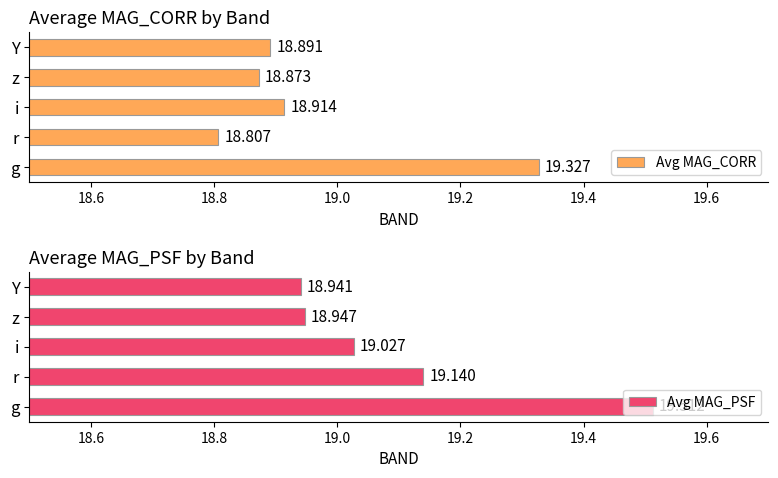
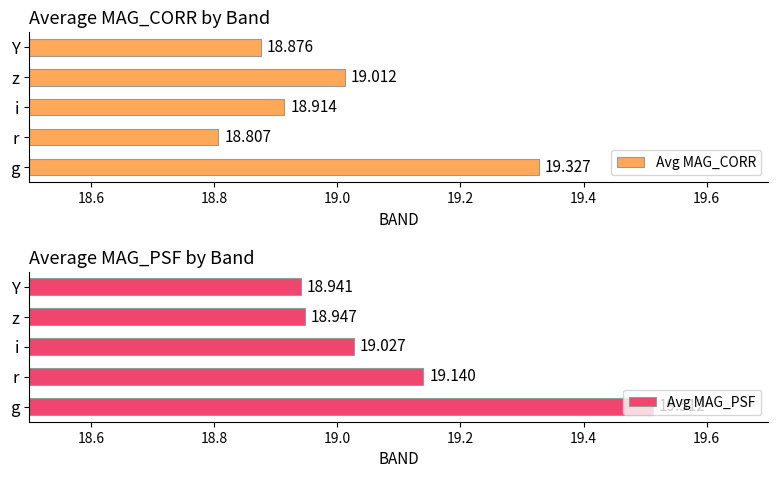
  {
    "Average MAG_CORR by Band": {
-     "Y": 18.891,
-     "z": 18.873,
+     "Y": 18.876,
+     "z": 19.012,
      "i": 18.914,
      "r": 18.807,
      "g": 19.327
    },
    "Average MAG_PSF by Band": {
      "Y": 18.941,
      "z": 18.947,
      "i": 19.027,
      "r": 19.140
    }
  }
